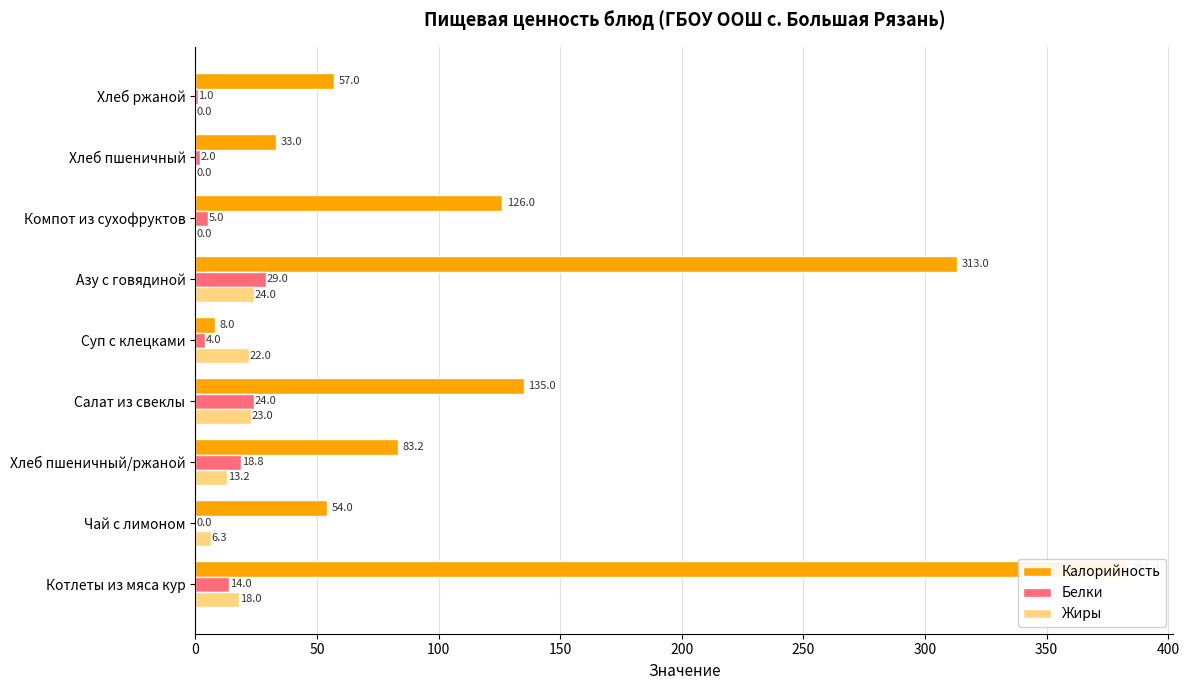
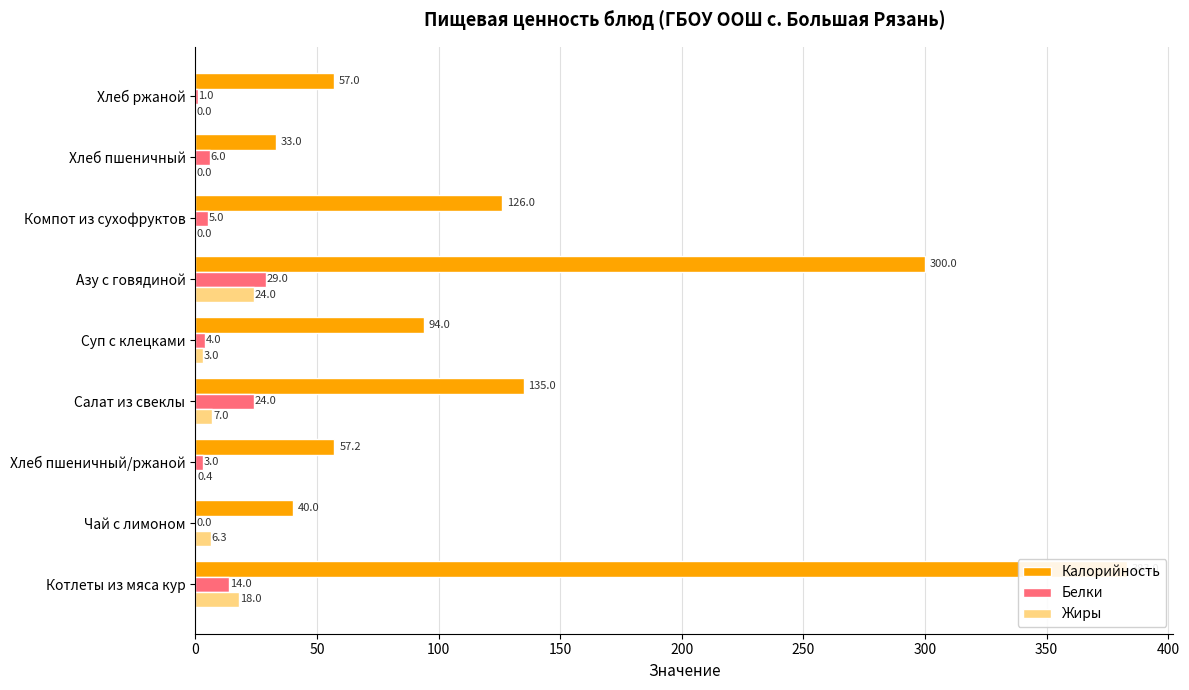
  {
    "Калорийность": {
      "Хлеб ржаной": 57.0,
      "Хлеб пшеничный": 33.0,
      "Компот из сухофруктов": 126.0,
-     "Азу с говядиной": 313.0,
-     "Суп с клецками": 8.0,
+     "Азу с говядиной": 300.0,
+     "Суп с клецками": 94.0,
      "Салат из свеклы": 135.0,
-     "Хлеб пшеничный/ржаной": 83.2,
-     "Чай с лимоном": 54.0
+     "Хлеб пшеничный/ржаной": 57.2,
+     "Чай с лимоном": 40.0
    },
    "Белки": {
      "Хлеб ржаной": 1.0,
-     "Хлеб пшеничный": 2.0,
+     "Хлеб пшеничный": 6.0,
      "Компот из сухофруктов": 5.0,
      "Азу с говядиной": 29.0,
      "Суп с клецками": 4.0,
      "Салат из свеклы": 24.0,
-     "Хлеб пшеничный/ржаной": 18.8,
+     "Хлеб пшеничный/ржаной": 3.0,
      "Чай с лимоном": 0.0,
      "Котлеты из мяса кур": 14.0
    },
    "Жиры": {
      "Хлеб ржаной": 0.0,
      "Хлеб пшеничный": 0.0,
      "Компот из сухофруктов": 0.0,
      "Азу с говядиной": 24.0,
-     "Суп с клецками": 22.0,
-     "Салат из свеклы": 23.0,
-     "Хлеб пшеничный/ржаной": 13.2,
+     "Суп с клецками": 3.0,
+     "Салат из свеклы": 7.0,
+     "Хлеб пшеничный/ржаной": 0.4,
      "Чай с лимоном": 6.3,
      "Котлеты из мяса кур": 18.0
    }
  }
